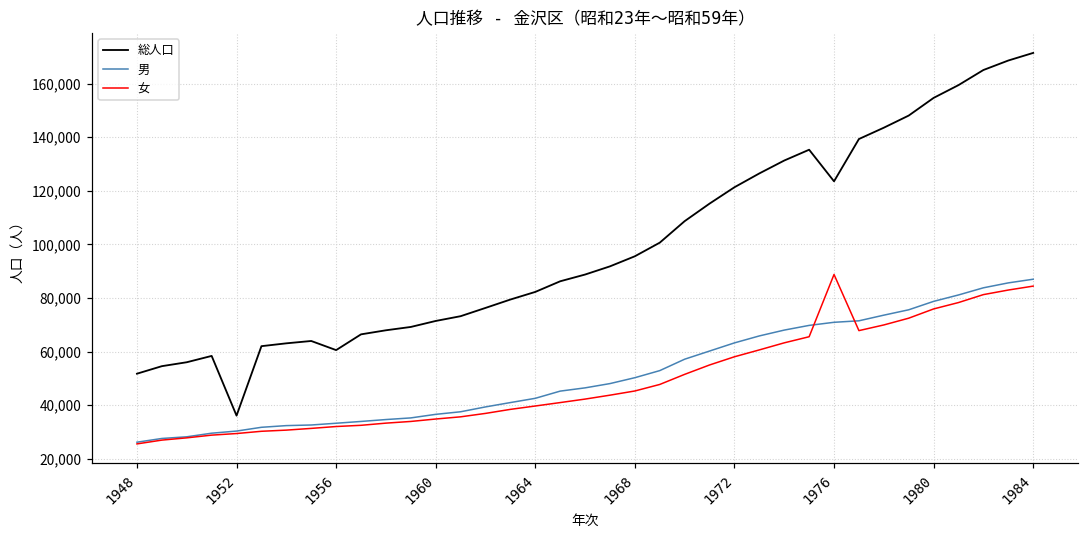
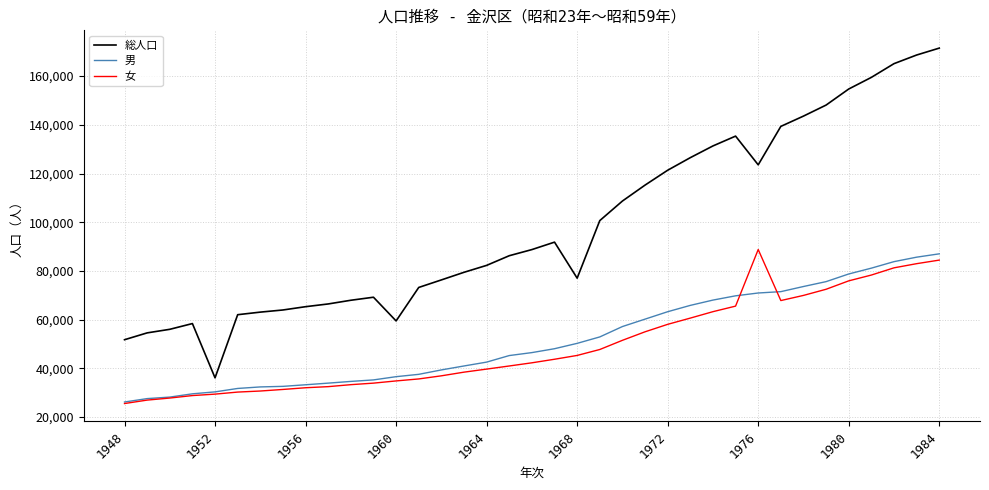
  {
    "総人口": {
      "1948": "52,000",
      "1952": "36,000",
-     "1956": "61,000",
-     "1960": "71,000",
+     "1956": "65,000",
+     "1960": "59,000",
      "1964": "82,000",
-     "1968": "96,000",
+     "1968": "77,000",
      "1972": "121,000",
      "1976": "124,000",
      "1980": "155,000",
      "1984": "171,000"
    },
    "男": {
      "1956": "33,000",
      "1960": "37,000",
      "1964": "43,000",
      "1968": "50,000",
      "1972": "63,000",
      "1976": "71,000",
      "1980": "79,000",
      "1984": "87,000"
    },
    "女": {
      "1956": "32,000",
      "1960": "35,000",
      "1964": "40,000",
      "1968": "45,000",
      "1972": "58,000",
      "1976": "89,000",
      "1980": "76,000",
      "1984": "84,000"
    }
  }
